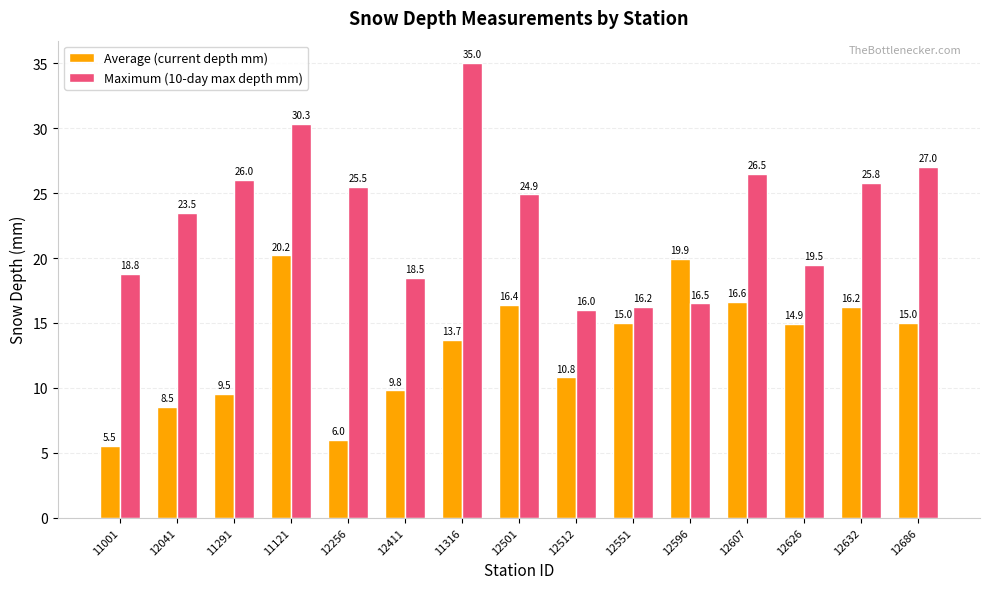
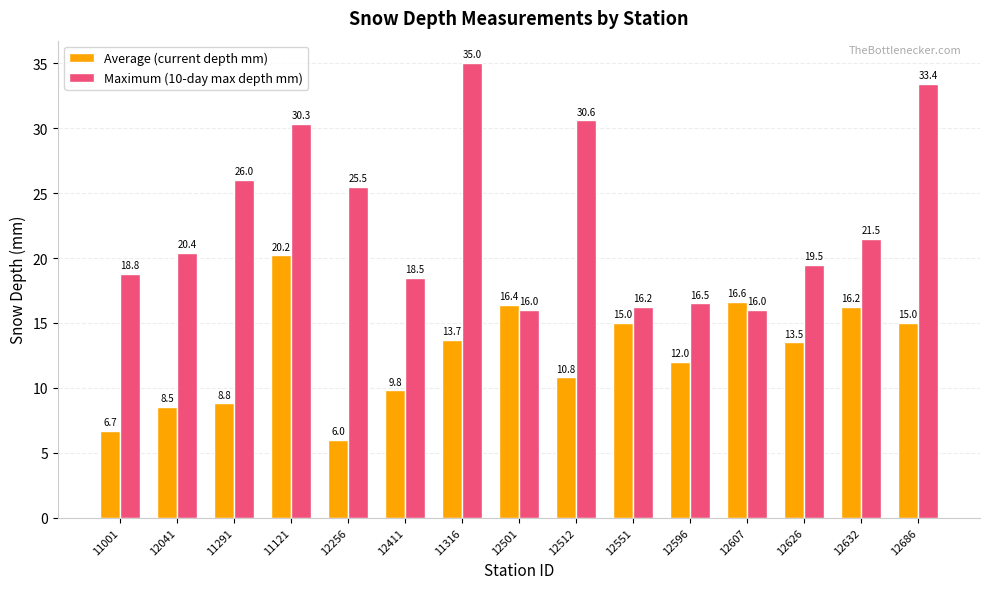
  {
    "Average (current depth mm)": {
-     "11001": 5.5,
+     "11001": 6.7,
      "12041": 8.5,
-     "11291": 9.5,
+     "11291": 8.8,
      "11121": 20.2,
      "12256": 6.0,
      "12411": 9.8,
      "11316": 13.7,
      "12501": 16.4,
      "12512": 10.8,
      "12551": 15.0,
-     "12596": 19.9,
+     "12596": 12.0,
      "12607": 16.6,
-     "12626": 14.9,
+     "12626": 13.5,
      "12632": 16.2,
      "12686": 15.0
    },
    "Maximum (10-day max depth mm)": {
      "11001": 18.8,
-     "12041": 23.5,
+     "12041": 20.4,
      "11291": 26.0,
      "11121": 30.3,
      "12256": 25.5,
      "12411": 18.5,
      "11316": 35.0,
-     "12501": 24.9,
-     "12512": 16.0,
+     "12501": 16.0,
+     "12512": 30.6,
      "12551": 16.2,
      "12596": 16.5,
-     "12607": 26.5,
+     "12607": 16.0,
      "12626": 19.5,
-     "12632": 25.8,
-     "12686": 27.0
+     "12632": 21.5,
+     "12686": 33.4
    }
  }
